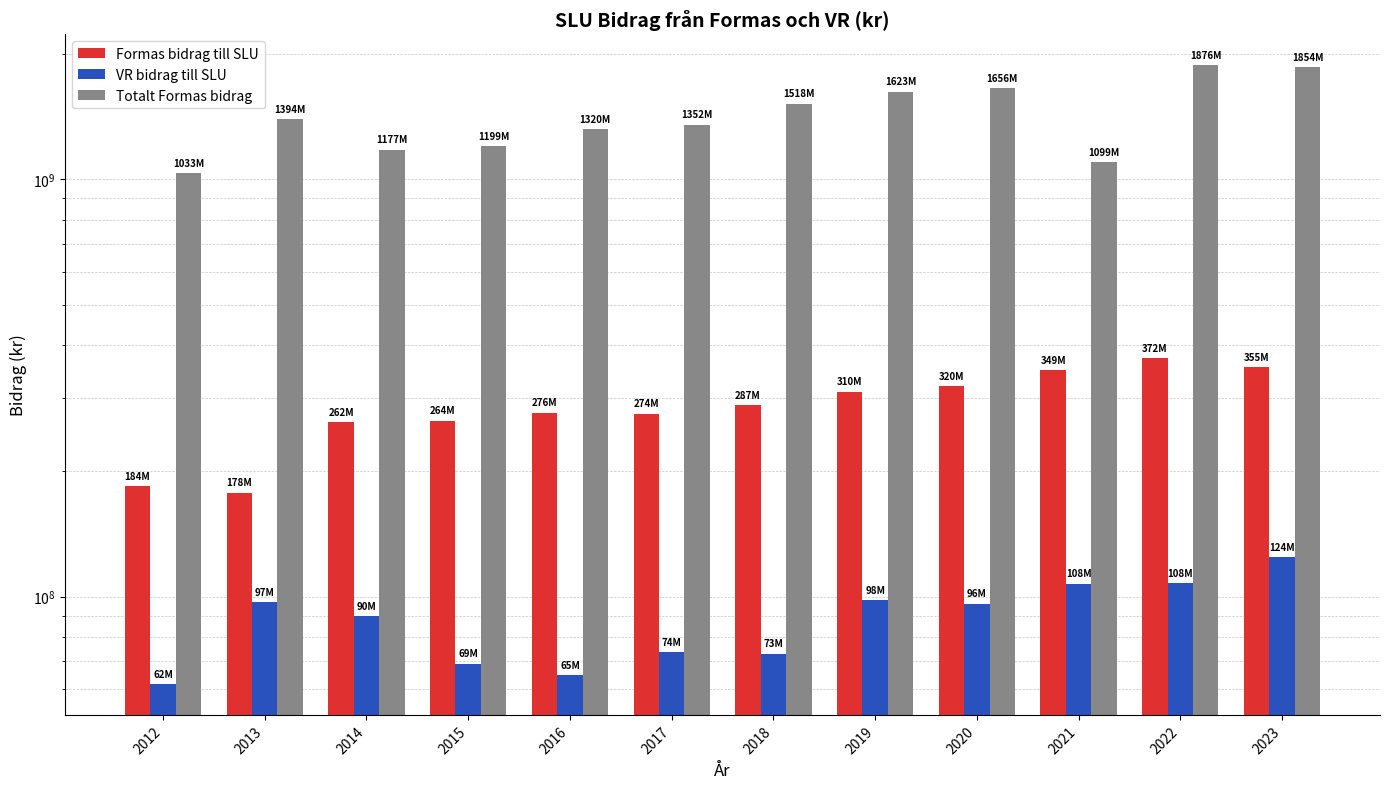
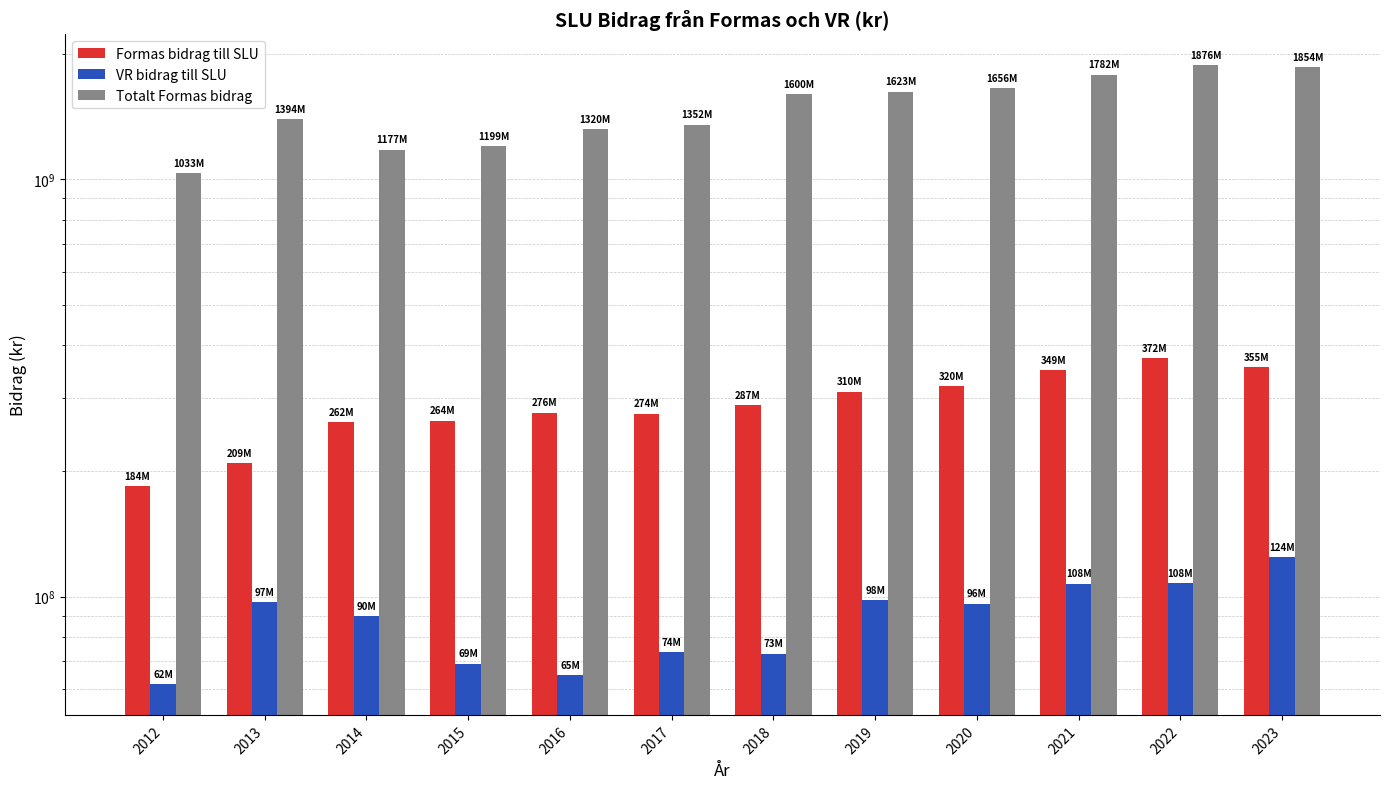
  {
    "Formas bidrag till SLU": {
      "2012": "184M",
-     "2013": "178M",
+     "2013": "209M",
      "2014": "262M",
      "2015": "264M",
      "2016": "276M",
      "2017": "274M",
      "2018": "287M",
      "2019": "310M",
      "2020": "320M",
      "2021": "349M",
      "2022": "372M",
      "2023": "355M"
    },
    "VR bidrag till SLU": {
      "2012": "62M",
      "2013": "97M",
      "2014": "90M",
      "2015": "69M",
      "2016": "65M",
      "2017": "74M",
      "2018": "73M",
      "2019": "98M",
      "2020": "96M",
      "2021": "108M",
      "2022": "108M",
      "2023": "124M"
    },
    "Totalt Formas bidrag": {
      "2012": "1033M",
      "2013": "1394M",
      "2014": "1177M",
      "2015": "1199M",
      "2016": "1320M",
      "2017": "1352M",
-     "2018": "1518M",
+     "2018": "1600M",
      "2019": "1623M",
      "2020": "1656M",
-     "2021": "1099M",
+     "2021": "1782M",
      "2022": "1876M",
      "2023": "1854M"
    }
  }
